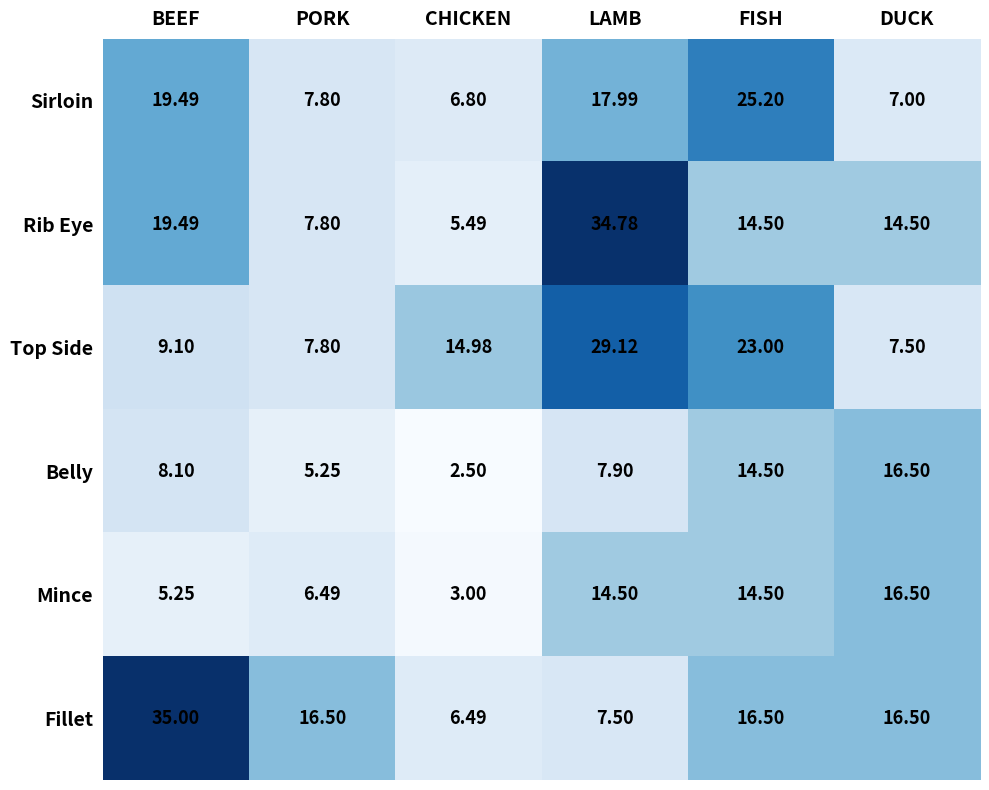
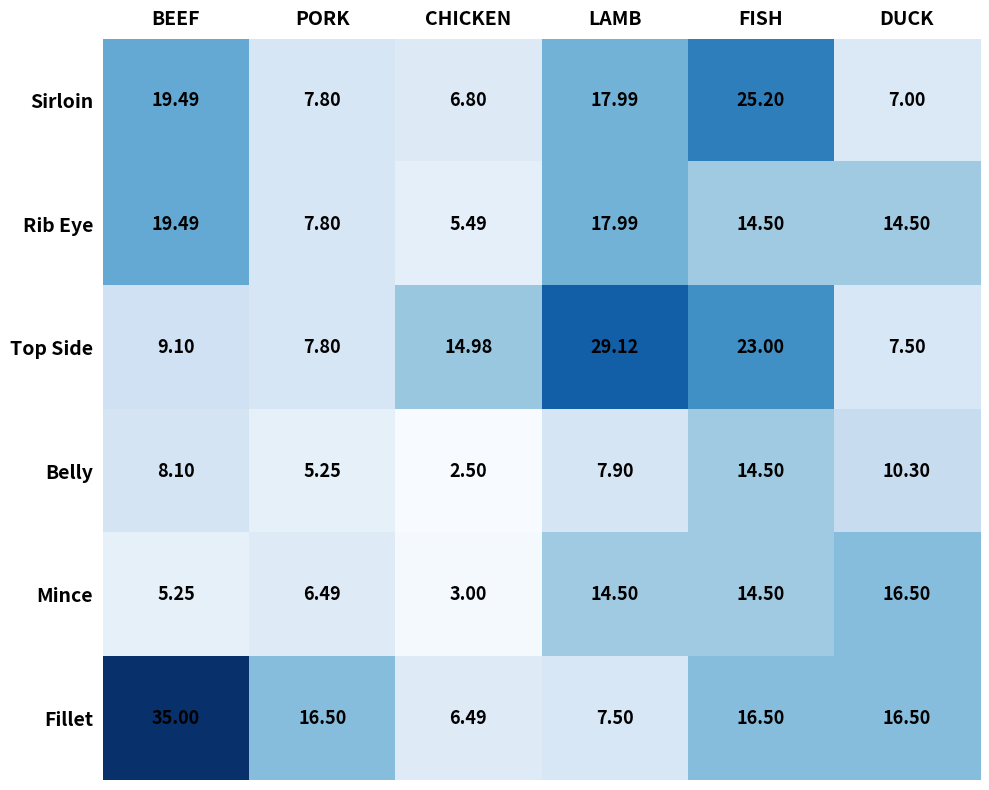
  {
    "Sirloin": {
      "BEEF": 19.49,
      "PORK": 7.80,
      "CHICKEN": 6.80,
      "LAMB": 17.99,
      "FISH": 25.20,
      "DUCK": 7.00
    },
    "Rib Eye": {
      "BEEF": 19.49,
      "PORK": 7.80,
      "CHICKEN": 5.49,
-     "LAMB": 34.78,
+     "LAMB": 17.99,
      "FISH": 14.50,
      "DUCK": 14.50
    },
    "Top Side": {
      "BEEF": 9.10,
      "PORK": 7.80,
      "CHICKEN": 14.98,
      "LAMB": 29.12,
      "FISH": 23.00,
      "DUCK": 7.50
    },
    "Belly": {
      "BEEF": 8.10,
      "PORK": 5.25,
      "CHICKEN": 2.50,
      "LAMB": 7.90,
      "FISH": 14.50,
-     "DUCK": 16.50
+     "DUCK": 10.30
    },
    "Mince": {
      "BEEF": 5.25,
      "PORK": 6.49,
      "CHICKEN": 3.00,
      "LAMB": 14.50,
      "FISH": 14.50,
      "DUCK": 16.50
    },
    "Fillet": {
      "BEEF": 35.00,
      "PORK": 16.50,
      "CHICKEN": 6.49,
      "LAMB": 7.50,
      "FISH": 16.50,
      "DUCK": 16.50
    }
  }
